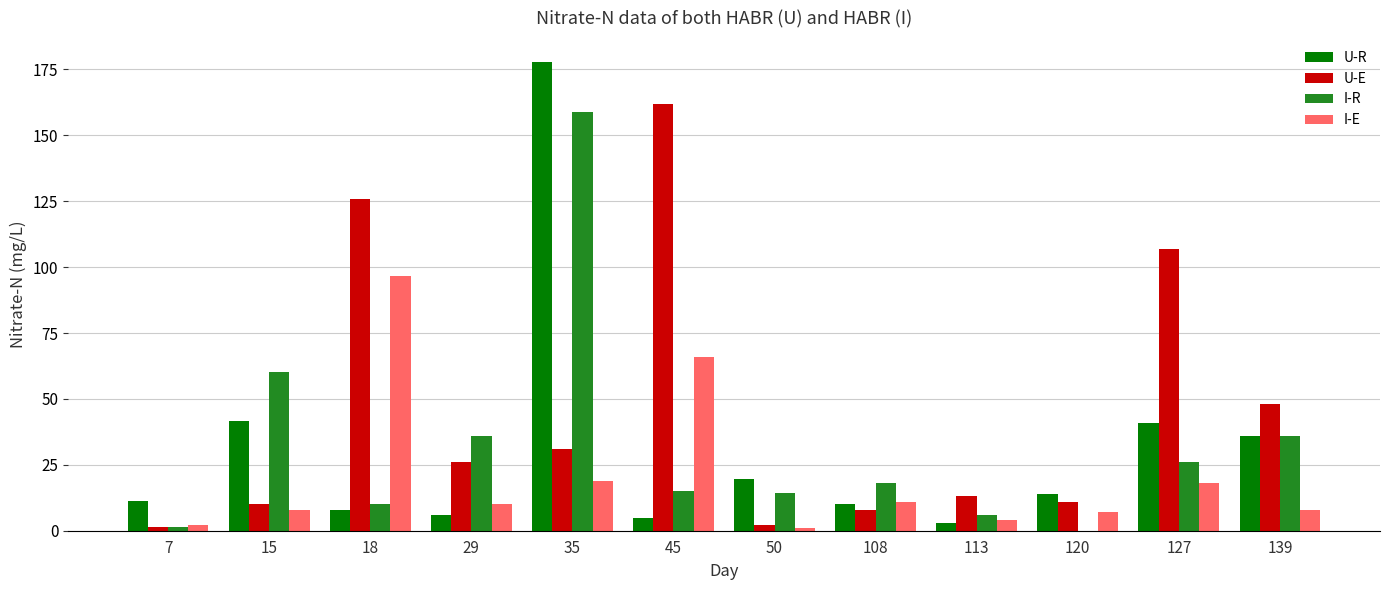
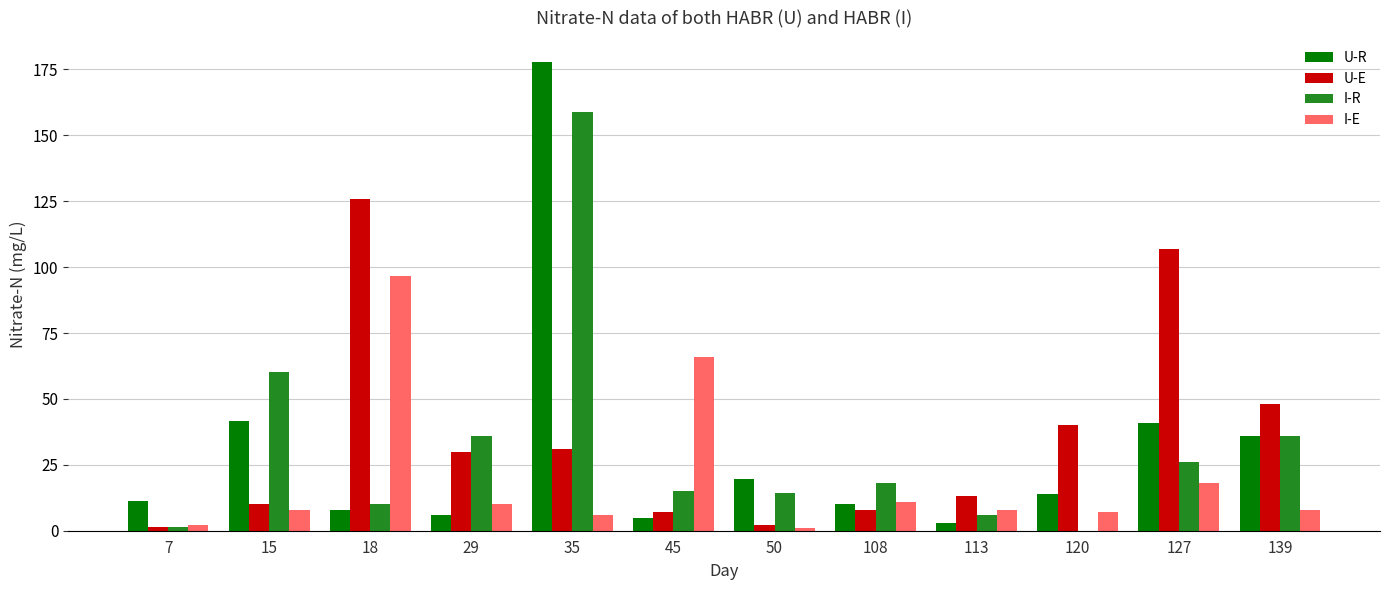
  {
    "U-E": {
      "7": 2,
      "15": 10,
      "18": 126,
-     "29": 26,
+     "29": 30,
      "35": 31,
-     "45": 162,
+     "45": 7,
      "50": 2,
      "108": 8,
      "113": 13,
-     "120": 11,
+     "120": 40,
      "127": 107,
      "139": 48
    },
    "I-E": {
      "7": 2,
      "15": 8,
      "18": 97,
      "29": 10,
-     "35": 19,
+     "35": 6,
      "45": 66,
      "50": 1,
      "108": 11,
-     "113": 4,
+     "113": 8,
      "120": 7,
      "127": 18,
      "139": 8
    }
  }
